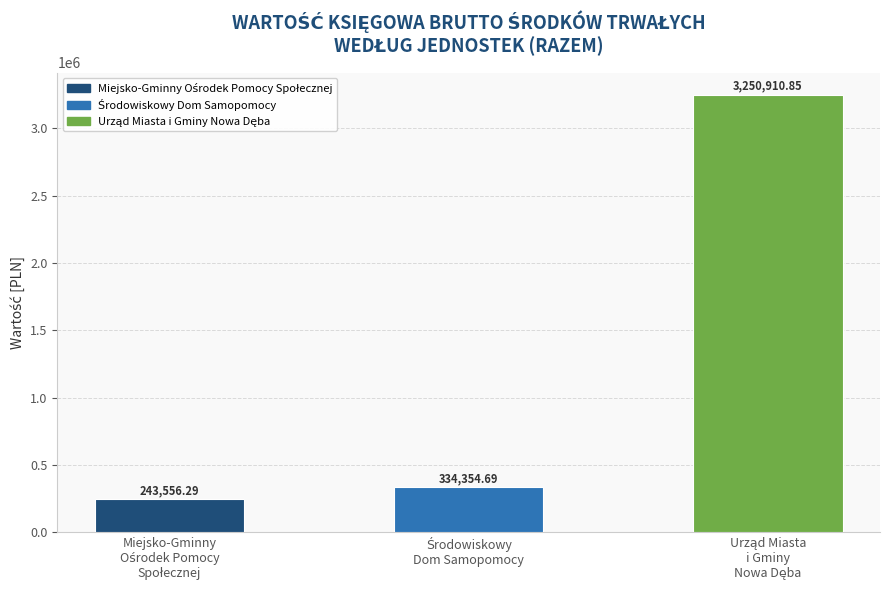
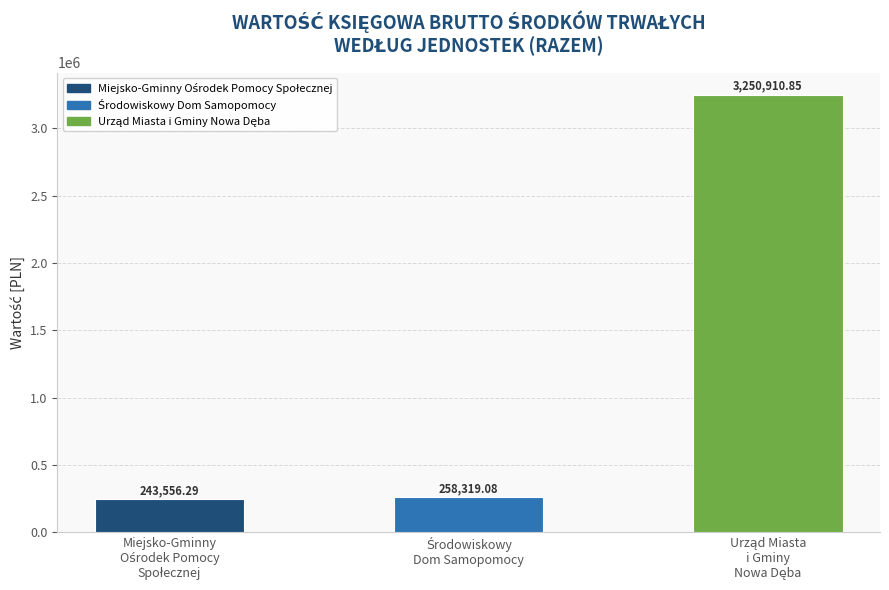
  {
    "Miejsko-Gminny Ośrodek Pomocy Społecznej": "243,556.29",
-   "Środowiskowy Dom Samopomocy": "334,354.69",
+   "Środowiskowy Dom Samopomocy": "258,319.08",
    "Urząd Miasta i Gminy Nowa Dęba": "3,250,910.85"
  }
